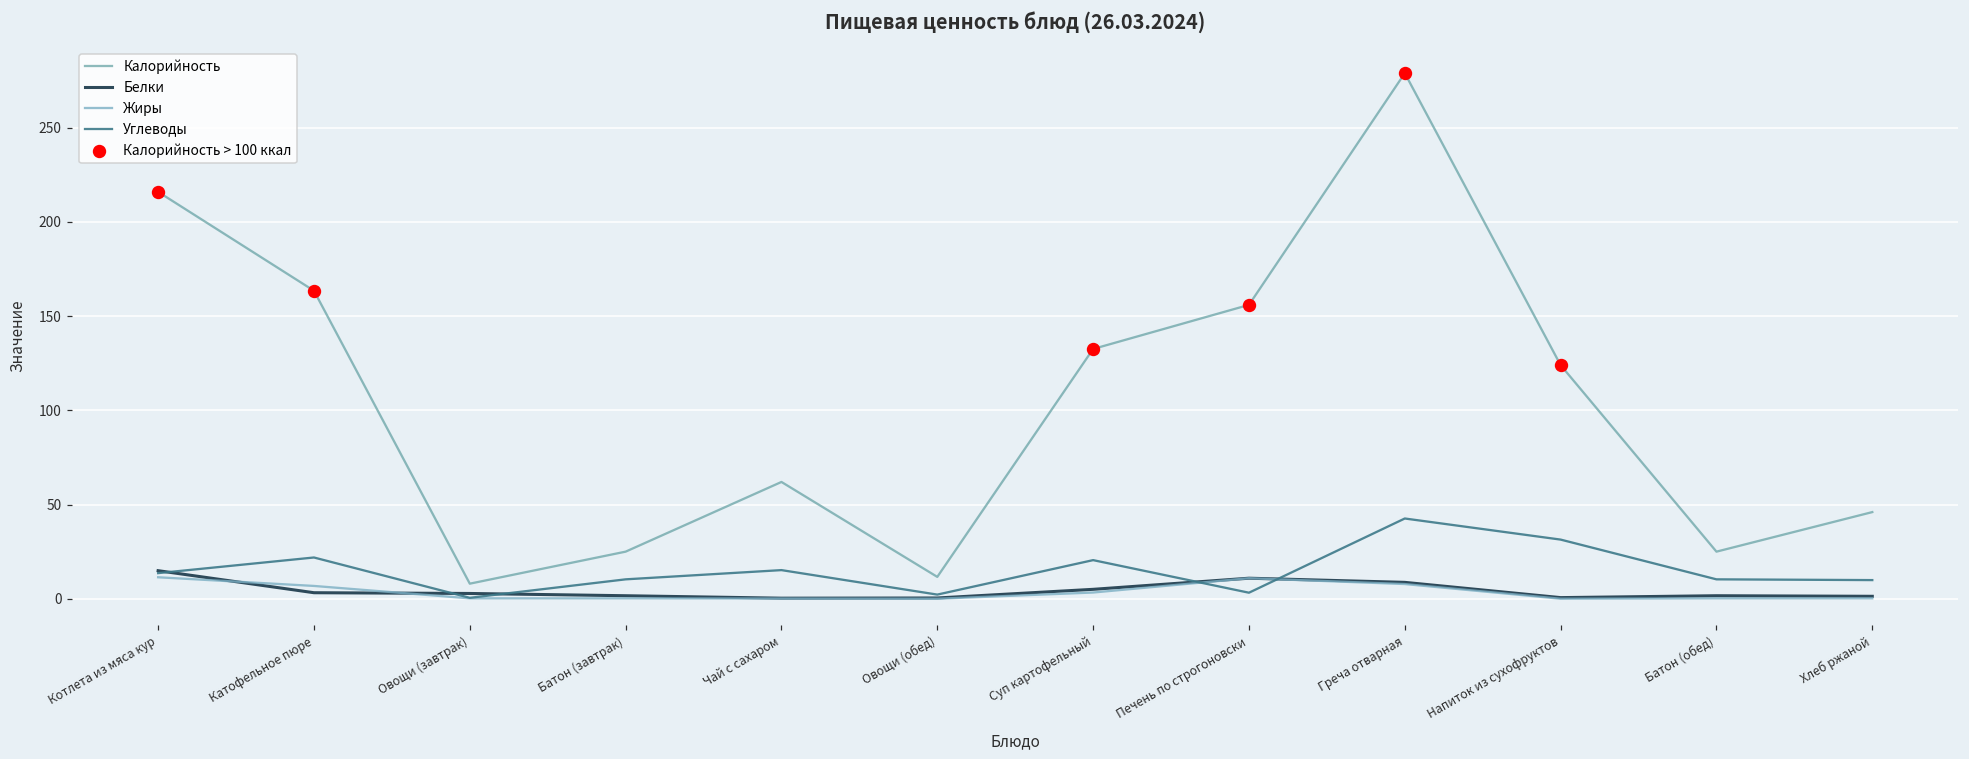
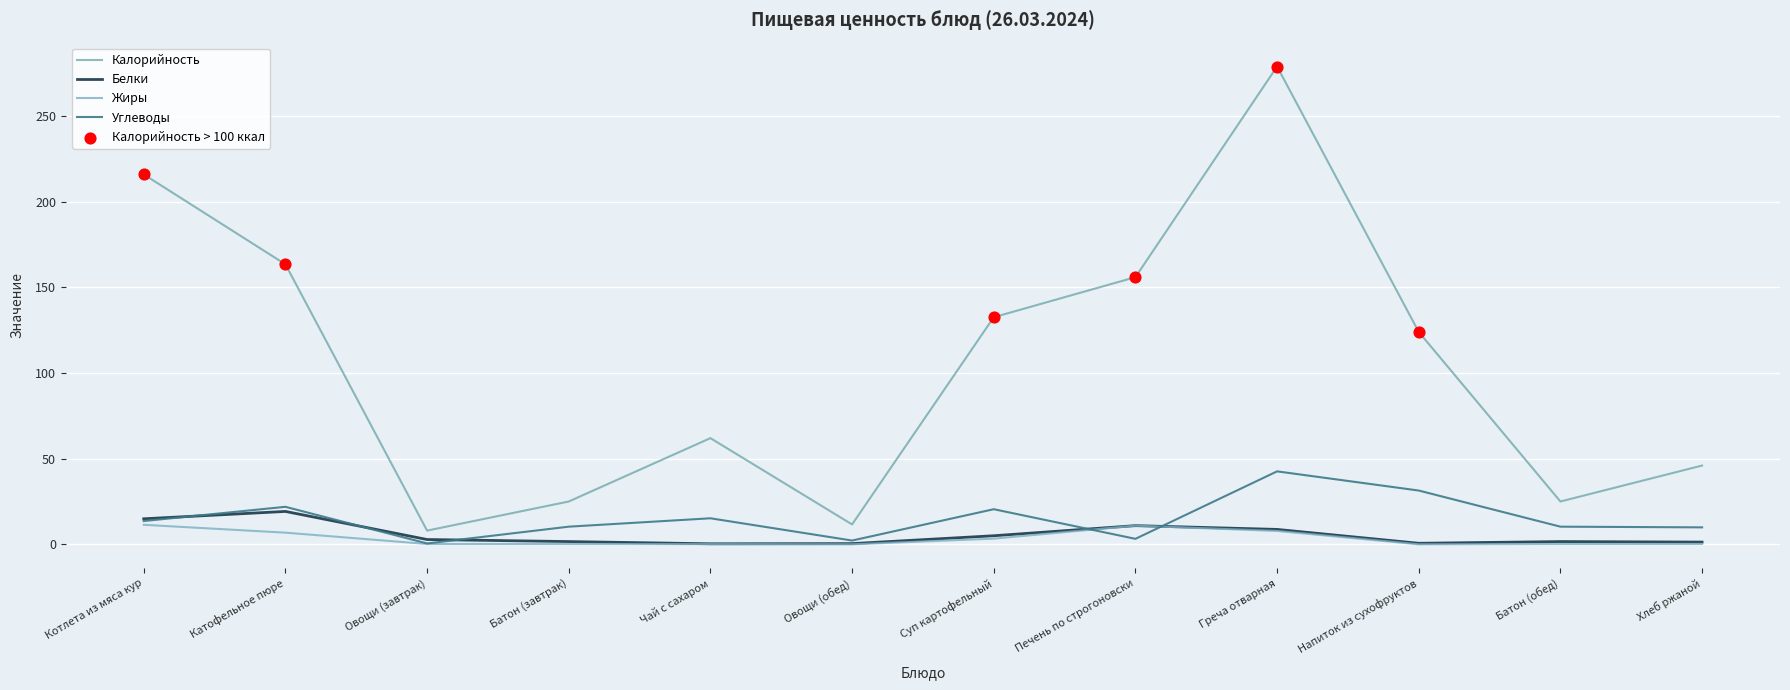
  {
    "Белки": {
-     "Катофельное пюре": 3,
+     "Катофельное пюре": 19,
      "Овощи (завтрак)": 3,
      "Суп картофельный": 5
    }
  }
